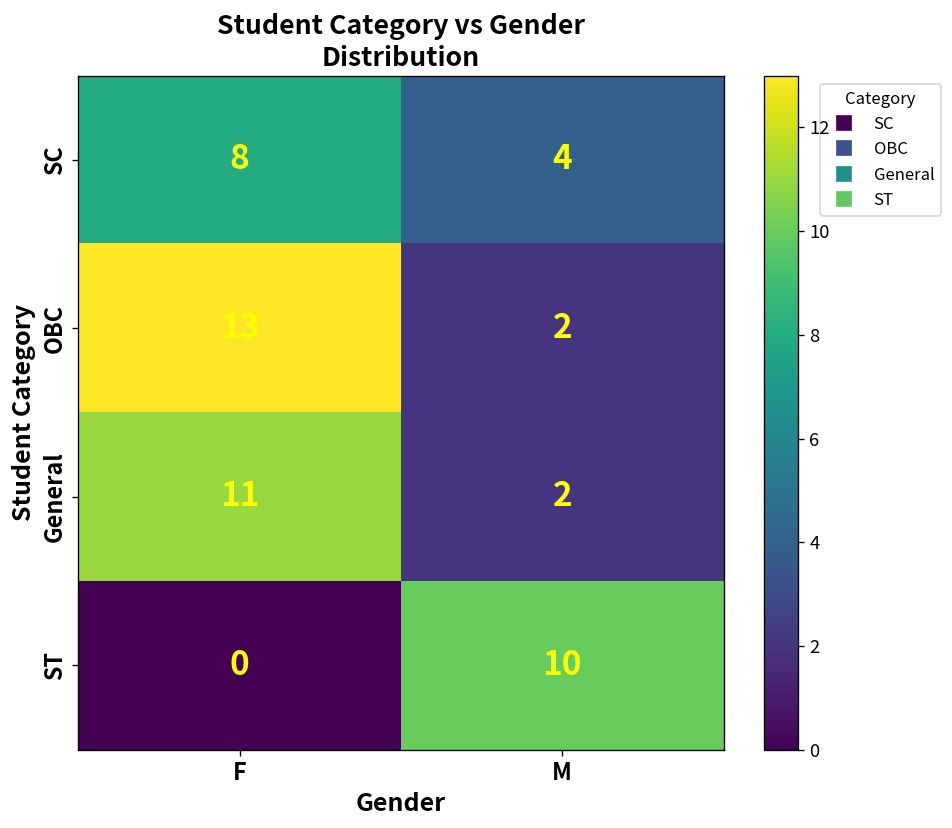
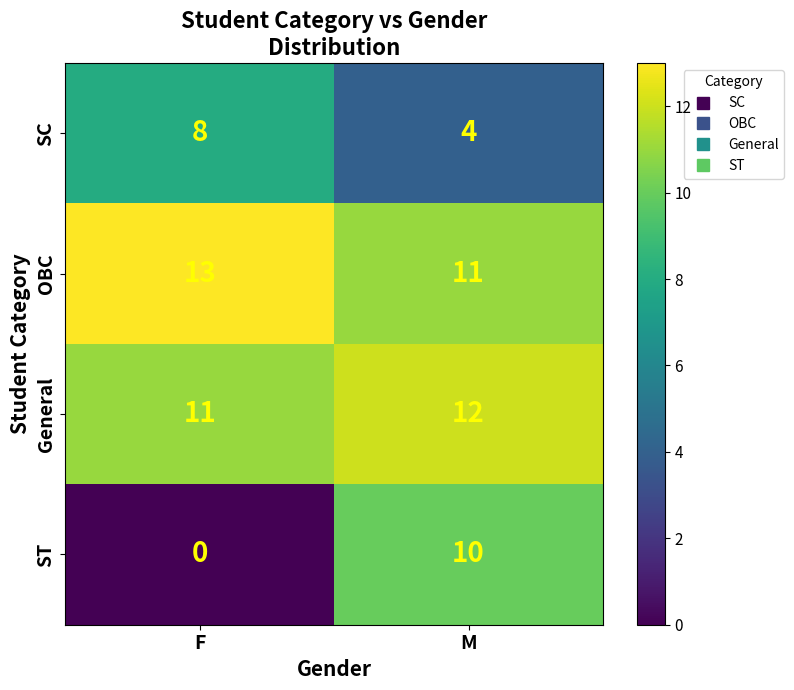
  {
    "SC": {
      "F": 8,
      "M": 4
    },
    "OBC": {
-     "M": 2
+     "M": 11
    },
    "General": {
      "F": 11,
-     "M": 2
+     "M": 12
    },
    "ST": {
      "F": 0,
      "M": 10
    }
  }
